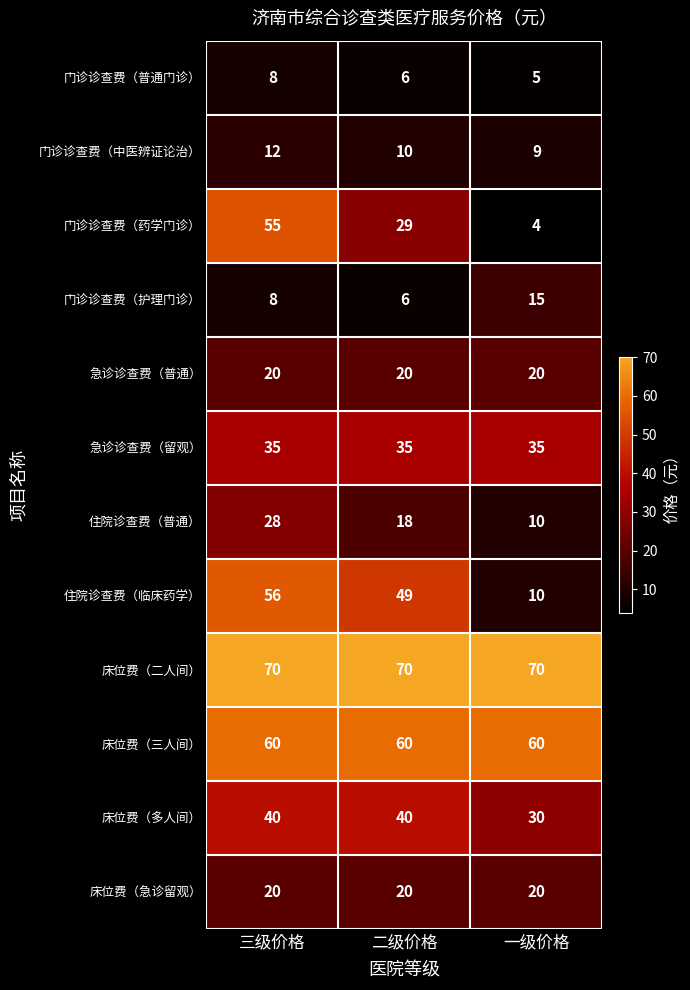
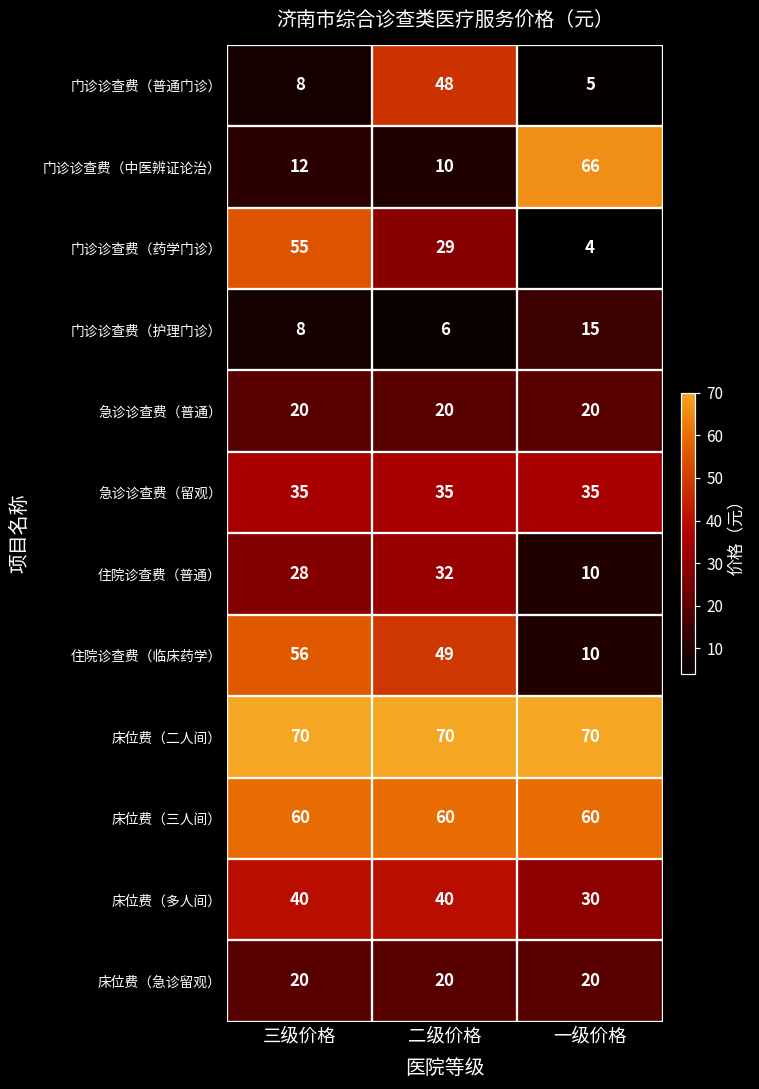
  {
    "门诊诊查费（普通门诊）": {
      "三级价格": 8,
-     "二级价格": 6,
+     "二级价格": 48,
      "一级价格": 5
    },
    "门诊诊查费（中医辨证论治）": {
      "三级价格": 12,
      "二级价格": 10,
-     "一级价格": 9
+     "一级价格": 66
    },
    "门诊诊查费（药学门诊）": {
      "三级价格": 55,
      "二级价格": 29,
      "一级价格": 4
    },
    "门诊诊查费（护理门诊）": {
      "三级价格": 8,
      "二级价格": 6,
      "一级价格": 15
    },
    "急诊诊查费（普通）": {
      "三级价格": 20,
      "二级价格": 20,
      "一级价格": 20
    },
    "急诊诊查费（留观）": {
      "三级价格": 35,
      "二级价格": 35,
      "一级价格": 35
    },
    "住院诊查费（普通）": {
      "三级价格": 28,
-     "二级价格": 18,
+     "二级价格": 32,
      "一级价格": 10
    },
    "住院诊查费（临床药学）": {
      "三级价格": 56,
      "二级价格": 49,
      "一级价格": 10
    },
    "床位费（二人间）": {
      "三级价格": 70,
      "二级价格": 70,
      "一级价格": 70
    },
    "床位费（三人间）": {
      "三级价格": 60,
      "二级价格": 60,
      "一级价格": 60
    },
    "床位费（多人间）": {
      "三级价格": 40,
      "二级价格": 40,
      "一级价格": 30
    },
    "床位费（急诊留观）": {
      "三级价格": 20,
      "二级价格": 20,
      "一级价格": 20
    }
  }
